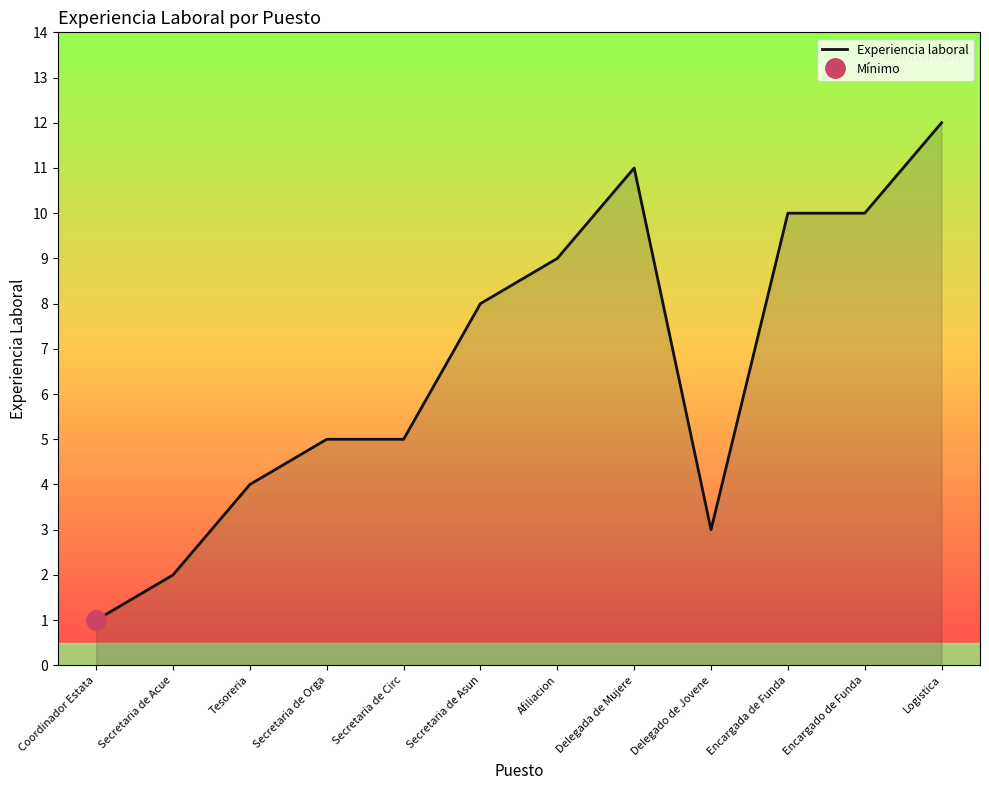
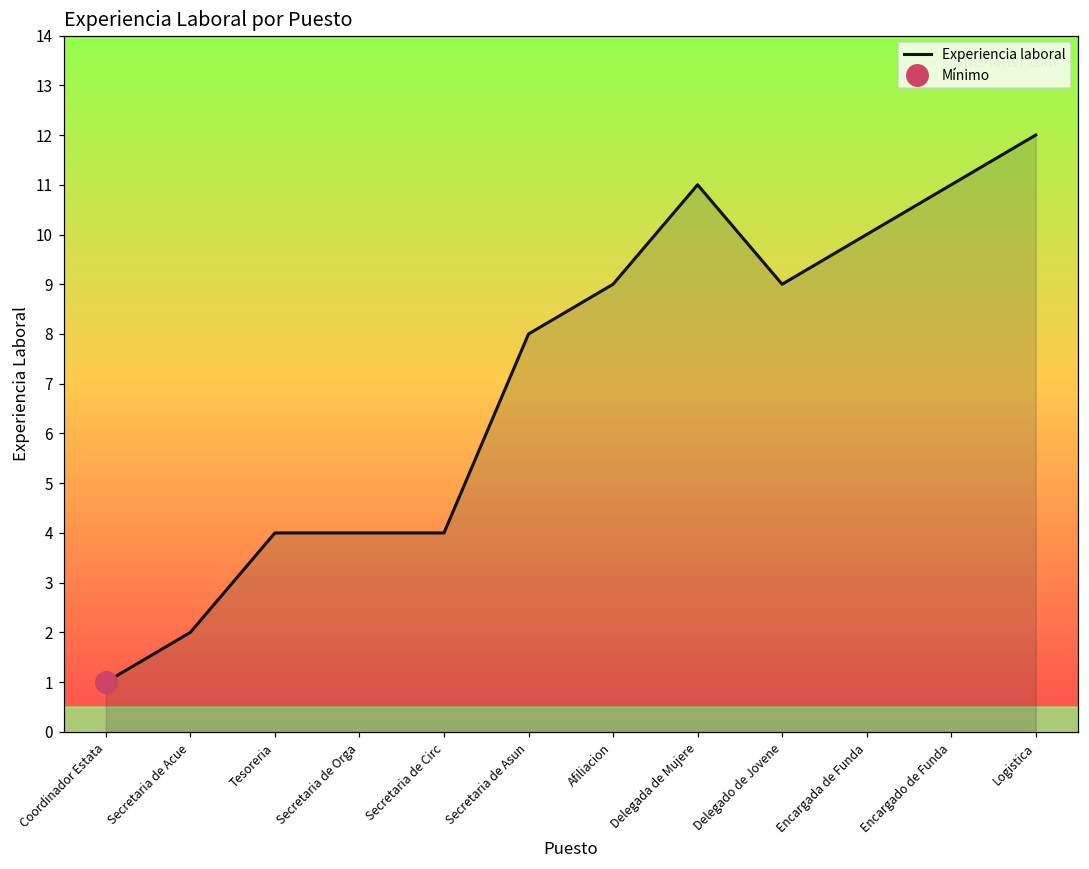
  {
    "Experiencia laboral": {
      "Secretaria de Acue": 2,
      "Tesoreria": 4,
-     "Secretaria de Orga": 5,
-     "Secretaria de Circ": 5,
+     "Secretaria de Orga": 4,
+     "Secretaria de Circ": 4,
      "Secretaria de Asun": 8,
      "Afiliacion": 9,
      "Delegada de Mujere": 11,
-     "Delegado de Jovene": 3,
+     "Delegado de Jovene": 9,
      "Encargada de Funda": 10,
-     "Encargado de Funda": 10,
+     "Encargado de Funda": 11,
      "Logistica": 12
    }
  }
